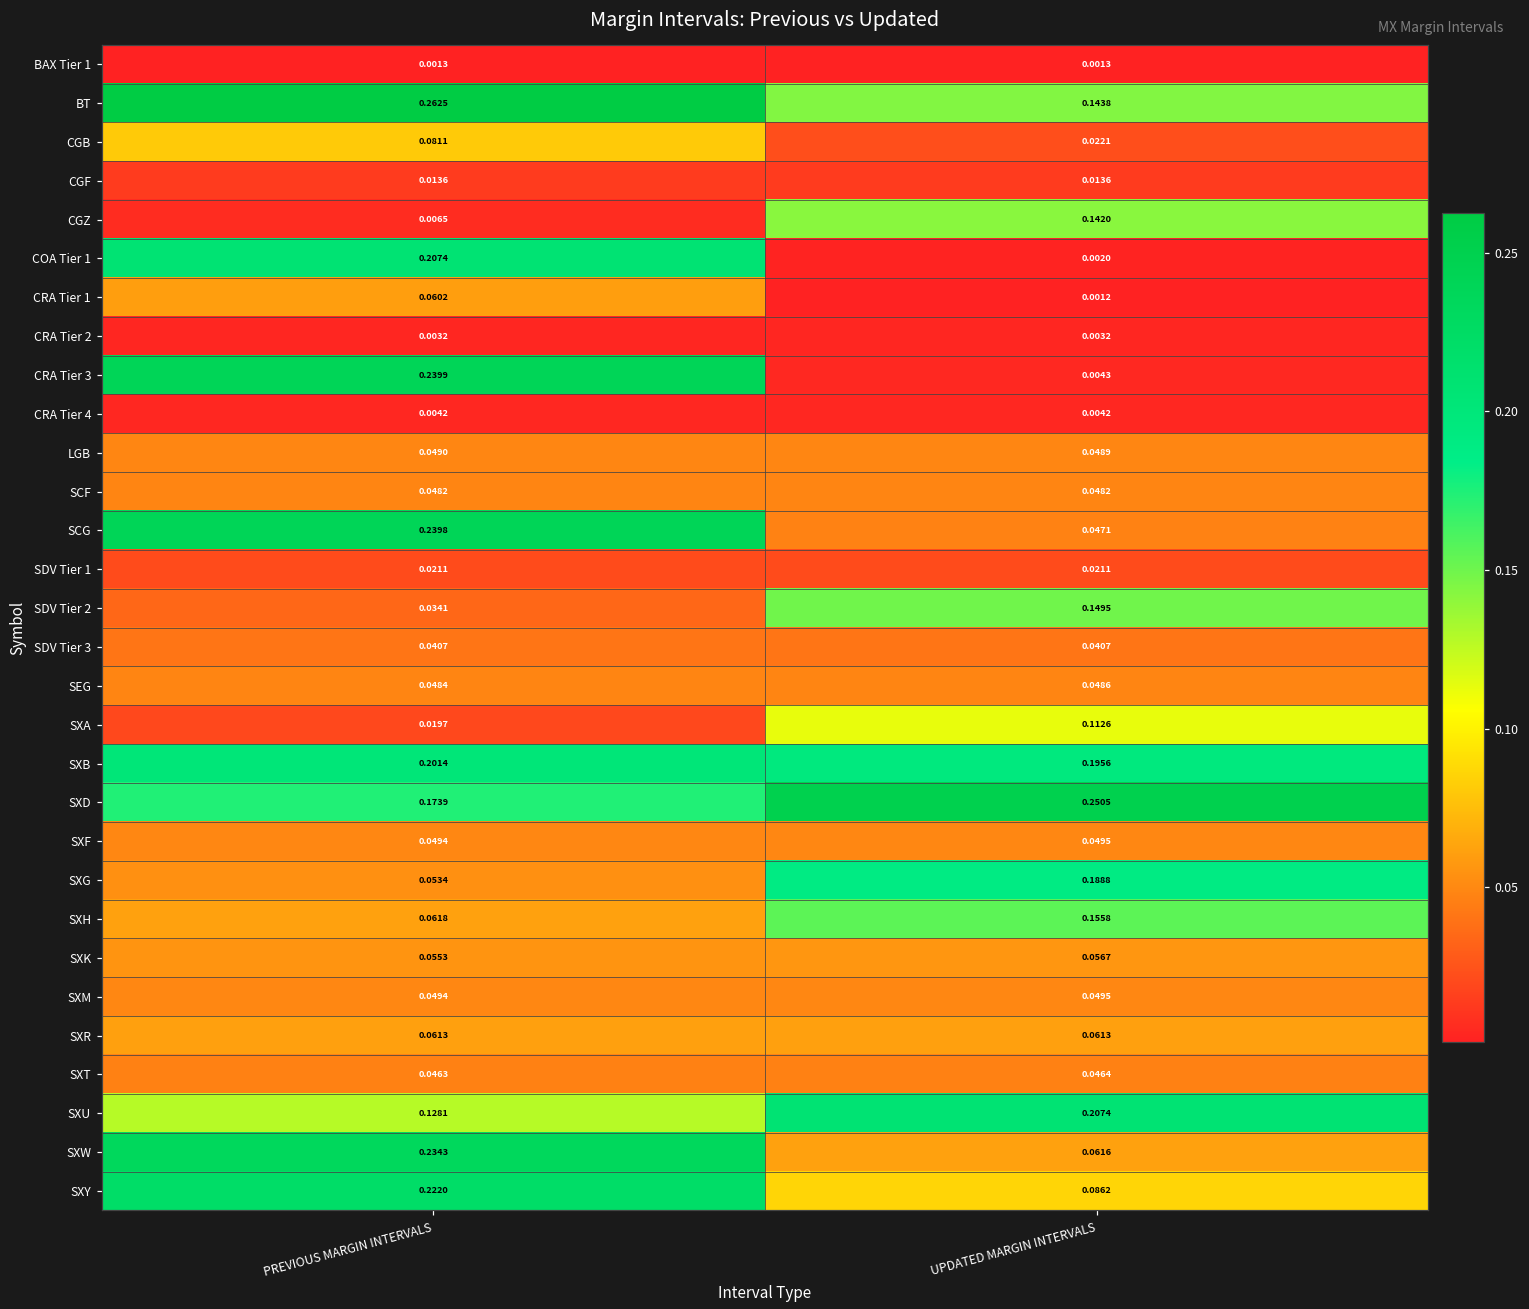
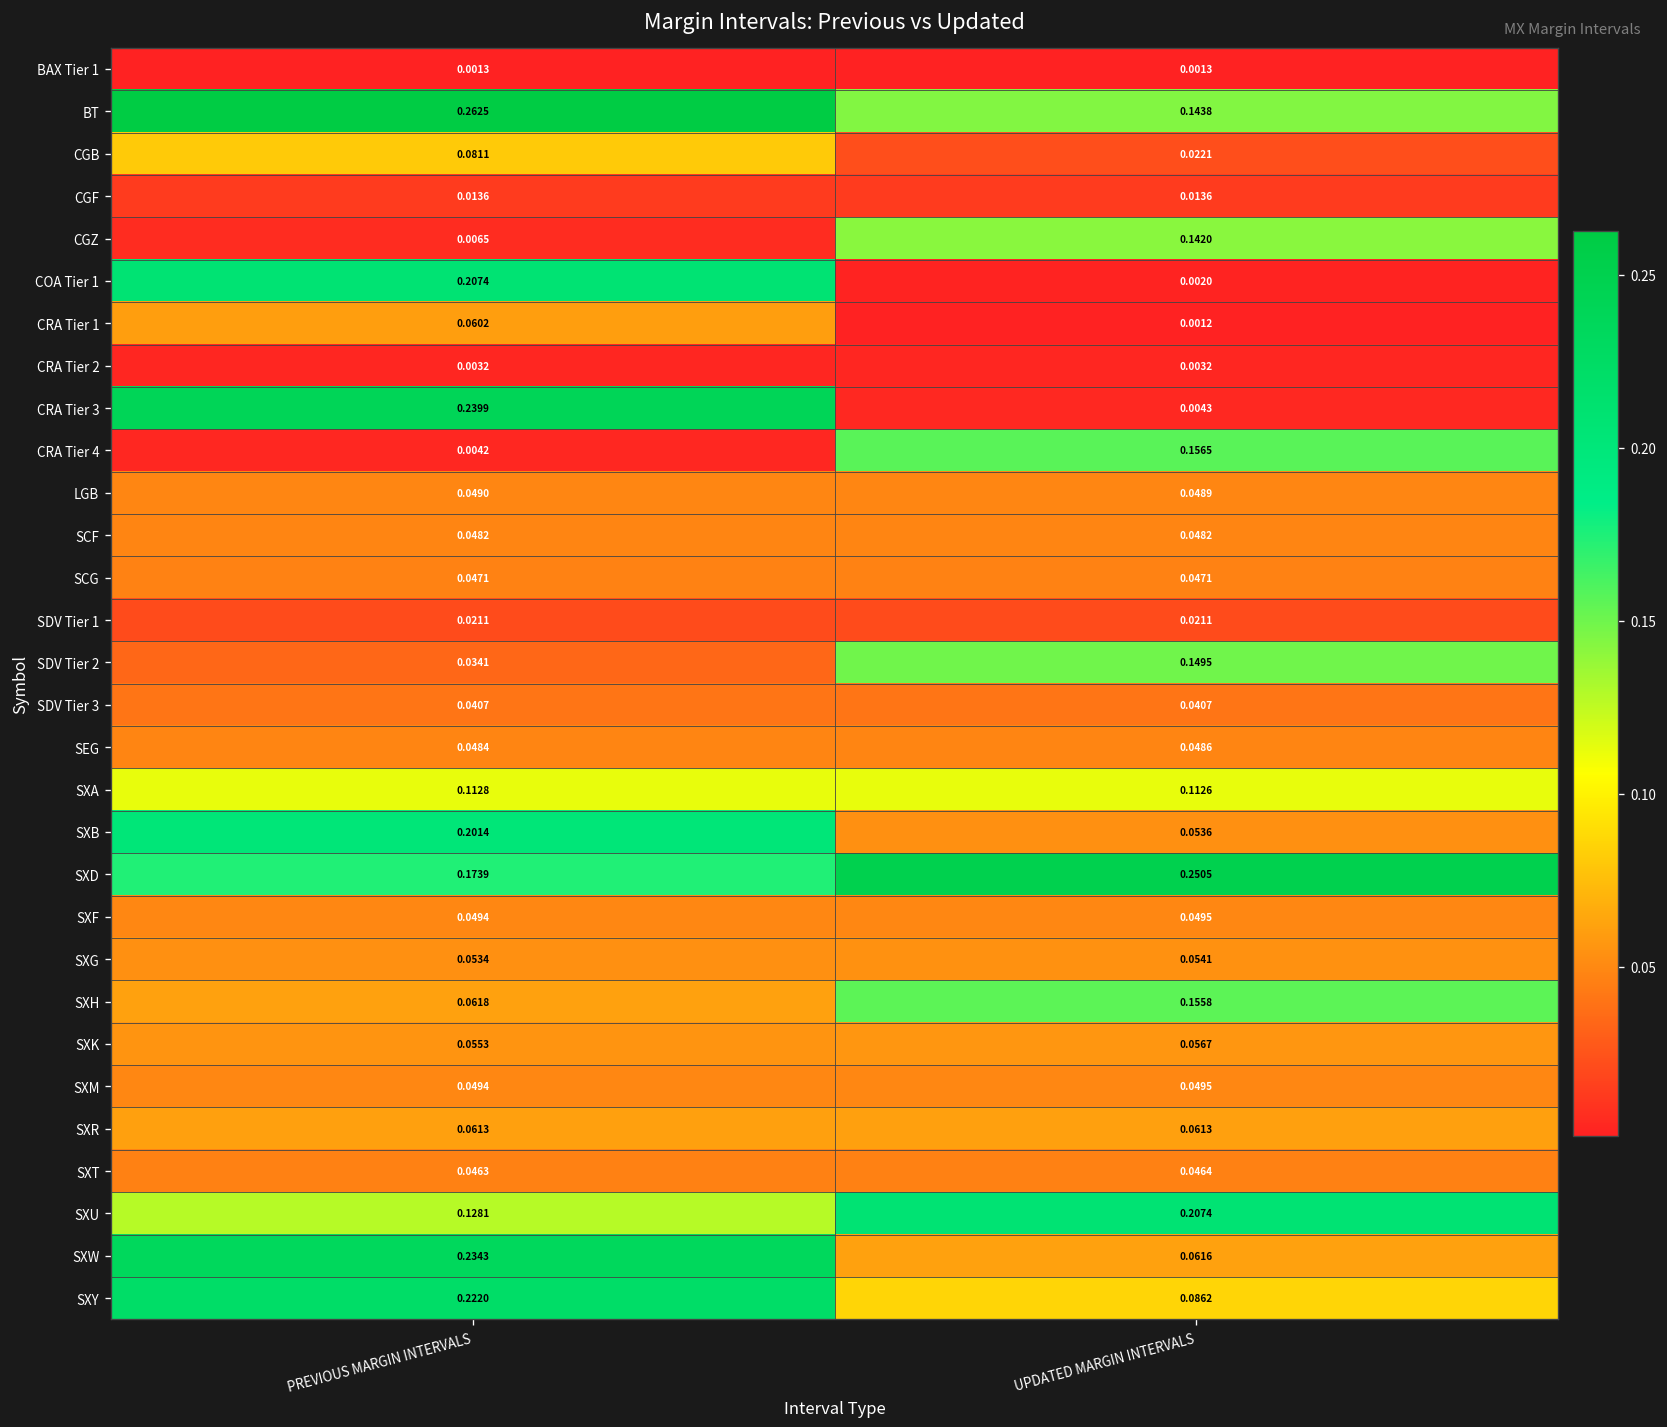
  {
    "BAX Tier 1": {
      "PREVIOUS MARGIN INTERVALS": 0.0013,
      "UPDATED MARGIN INTERVALS": 0.0013
    },
    "BT": {
      "PREVIOUS MARGIN INTERVALS": 0.2625,
      "UPDATED MARGIN INTERVALS": 0.1438
    },
    "CGB": {
      "PREVIOUS MARGIN INTERVALS": 0.0811,
      "UPDATED MARGIN INTERVALS": 0.0221
    },
    "CGF": {
      "PREVIOUS MARGIN INTERVALS": 0.0136,
      "UPDATED MARGIN INTERVALS": 0.0136
    },
    "CGZ": {
      "PREVIOUS MARGIN INTERVALS": 0.0065,
      "UPDATED MARGIN INTERVALS": 0.1420
    },
    "COA Tier 1": {
      "PREVIOUS MARGIN INTERVALS": 0.2074,
      "UPDATED MARGIN INTERVALS": 0.0020
    },
    "CRA Tier 1": {
      "PREVIOUS MARGIN INTERVALS": 0.0602,
      "UPDATED MARGIN INTERVALS": 0.0012
    },
    "CRA Tier 2": {
      "PREVIOUS MARGIN INTERVALS": 0.0032,
      "UPDATED MARGIN INTERVALS": 0.0032
    },
    "CRA Tier 3": {
      "PREVIOUS MARGIN INTERVALS": 0.2399,
      "UPDATED MARGIN INTERVALS": 0.0043
    },
    "CRA Tier 4": {
      "PREVIOUS MARGIN INTERVALS": 0.0042,
-     "UPDATED MARGIN INTERVALS": 0.0042
+     "UPDATED MARGIN INTERVALS": 0.1565
    },
    "LGB": {
      "PREVIOUS MARGIN INTERVALS": 0.0490,
      "UPDATED MARGIN INTERVALS": 0.0489
    },
    "SCF": {
      "PREVIOUS MARGIN INTERVALS": 0.0482,
      "UPDATED MARGIN INTERVALS": 0.0482
    },
    "SCG": {
-     "PREVIOUS MARGIN INTERVALS": 0.2398,
+     "PREVIOUS MARGIN INTERVALS": 0.0471,
      "UPDATED MARGIN INTERVALS": 0.0471
    },
    "SDV Tier 1": {
      "PREVIOUS MARGIN INTERVALS": 0.0211,
      "UPDATED MARGIN INTERVALS": 0.0211
    },
    "SDV Tier 2": {
      "PREVIOUS MARGIN INTERVALS": 0.0341,
      "UPDATED MARGIN INTERVALS": 0.1495
    },
    "SDV Tier 3": {
      "PREVIOUS MARGIN INTERVALS": 0.0407,
      "UPDATED MARGIN INTERVALS": 0.0407
    },
    "SEG": {
      "PREVIOUS MARGIN INTERVALS": 0.0484,
      "UPDATED MARGIN INTERVALS": 0.0486
    },
    "SXA": {
-     "PREVIOUS MARGIN INTERVALS": 0.0197,
+     "PREVIOUS MARGIN INTERVALS": 0.1128,
      "UPDATED MARGIN INTERVALS": 0.1126
    },
    "SXB": {
      "PREVIOUS MARGIN INTERVALS": 0.2014,
-     "UPDATED MARGIN INTERVALS": 0.1956
+     "UPDATED MARGIN INTERVALS": 0.0536
    },
    "SXD": {
      "PREVIOUS MARGIN INTERVALS": 0.1739,
      "UPDATED MARGIN INTERVALS": 0.2505
    },
    "SXF": {
      "PREVIOUS MARGIN INTERVALS": 0.0494,
      "UPDATED MARGIN INTERVALS": 0.0495
    },
    "SXG": {
      "PREVIOUS MARGIN INTERVALS": 0.0534,
-     "UPDATED MARGIN INTERVALS": 0.1888
+     "UPDATED MARGIN INTERVALS": 0.0541
    },
    "SXH": {
      "PREVIOUS MARGIN INTERVALS": 0.0618,
      "UPDATED MARGIN INTERVALS": 0.1558
    },
    "SXK": {
      "PREVIOUS MARGIN INTERVALS": 0.0553,
      "UPDATED MARGIN INTERVALS": 0.0567
    },
    "SXM": {
      "PREVIOUS MARGIN INTERVALS": 0.0494,
      "UPDATED MARGIN INTERVALS": 0.0495
    },
    "SXR": {
      "PREVIOUS MARGIN INTERVALS": 0.0613,
      "UPDATED MARGIN INTERVALS": 0.0613
    },
    "SXT": {
      "PREVIOUS MARGIN INTERVALS": 0.0463,
      "UPDATED MARGIN INTERVALS": 0.0464
    },
    "SXU": {
      "PREVIOUS MARGIN INTERVALS": 0.1281,
      "UPDATED MARGIN INTERVALS": 0.2074
    },
    "SXW": {
      "PREVIOUS MARGIN INTERVALS": 0.2343,
      "UPDATED MARGIN INTERVALS": 0.0616
    },
    "SXY": {
      "PREVIOUS MARGIN INTERVALS": 0.2220,
      "UPDATED MARGIN INTERVALS": 0.0862
    }
  }
